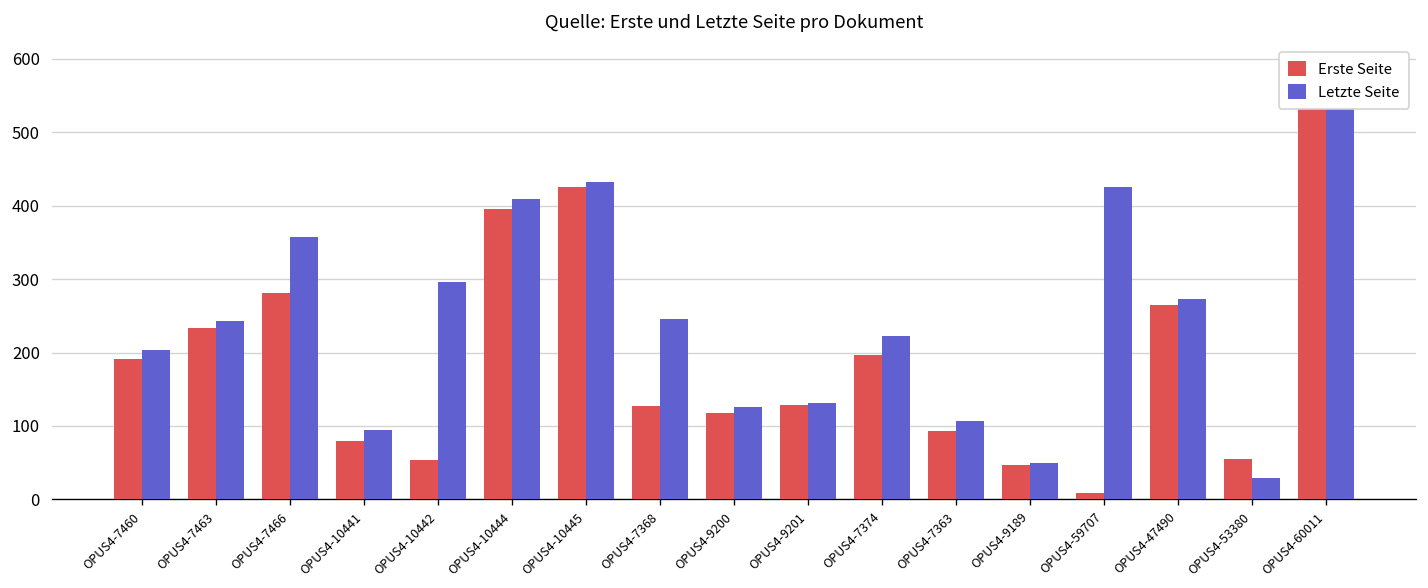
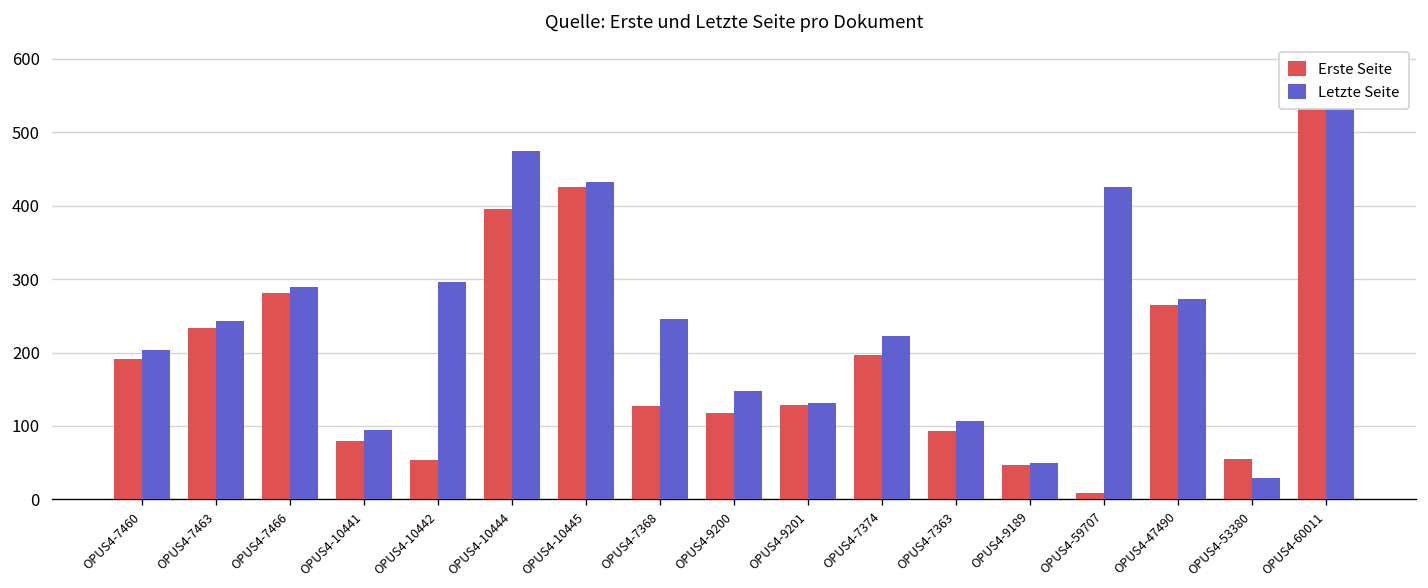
  {
    "Erste Seite": {
      "OPUS4-7460": 190,
      "OPUS4-7463": 230,
      "OPUS4-7466": 280,
      "OPUS4-10441": 80,
      "OPUS4-10442": 50,
      "OPUS4-10444": 400,
      "OPUS4-10445": 430,
      "OPUS4-7368": 130,
      "OPUS4-9200": 120,
      "OPUS4-9201": 130,
      "OPUS4-7374": 200,
      "OPUS4-7363": 90,
      "OPUS4-9189": 50,
      "OPUS4-59707": 10,
      "OPUS4-47490": 270,
      "OPUS4-53380": 60
    },
    "Letzte Seite": {
      "OPUS4-7460": 200,
      "OPUS4-7463": 240,
-     "OPUS4-7466": 360,
+     "OPUS4-7466": 290,
      "OPUS4-10441": 100,
      "OPUS4-10442": 300,
-     "OPUS4-10444": 410,
+     "OPUS4-10444": 470,
      "OPUS4-10445": 430,
      "OPUS4-7368": 250,
-     "OPUS4-9200": 130,
+     "OPUS4-9200": 150,
      "OPUS4-9201": 130,
      "OPUS4-7374": 220,
      "OPUS4-7363": 110,
      "OPUS4-9189": 50,
      "OPUS4-59707": 430,
      "OPUS4-47490": 270,
      "OPUS4-53380": 30
    }
  }
